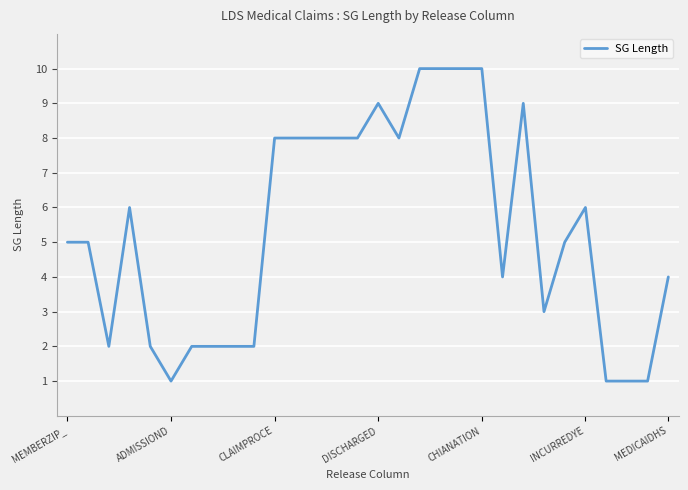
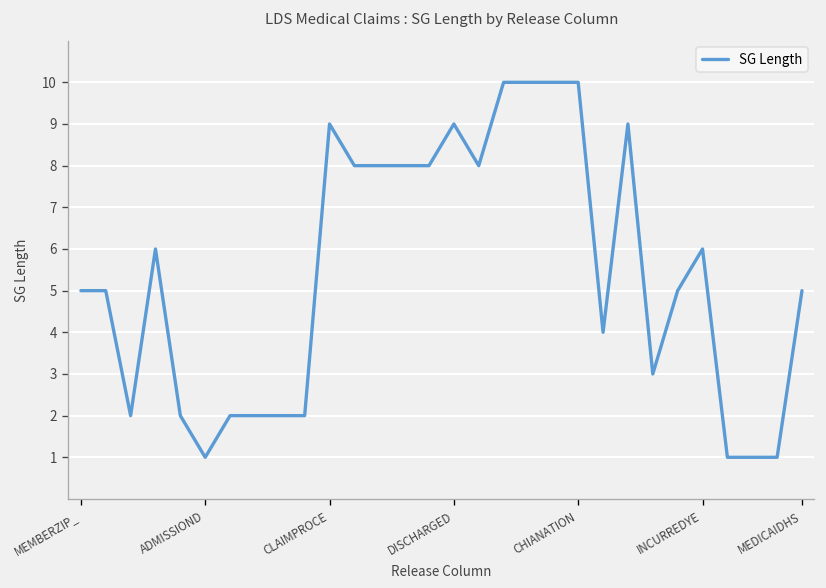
  {
    "MEMBERZIP_": 5,
    "ADMISSIOND": 1,
-   "CLAIMPROCE": 8,
+   "CLAIMPROCE": 9,
    "DISCHARGED": 9,
    "CHIANATION": 10,
    "INCURREDYE": 6,
-   "MEDICAIDHS": 4
+   "MEDICAIDHS": 5
  }
